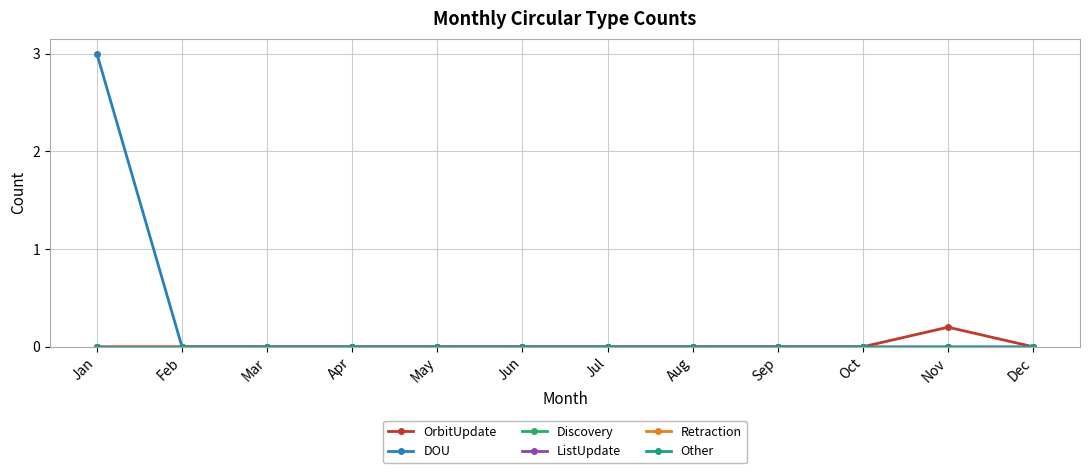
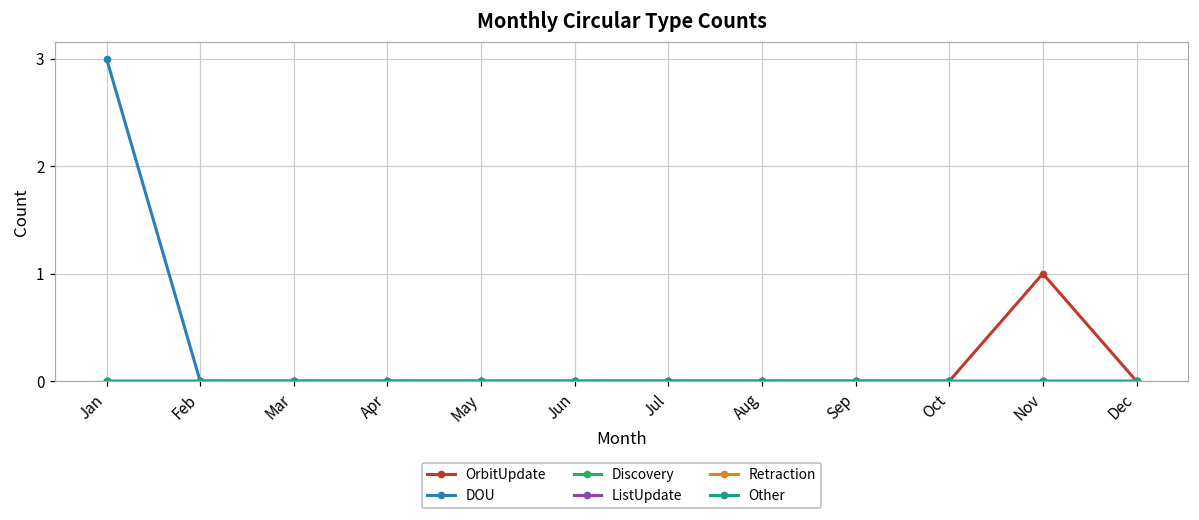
  {
    "OrbitUpdate": {
-     "Nov": 0.2
+     "Nov": 1.0
    },
    "DOU": {
      "Jan": 3.0
    }
  }
